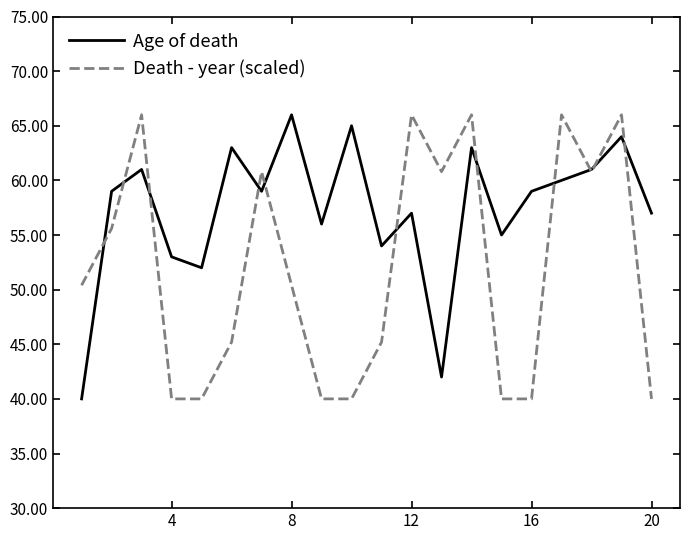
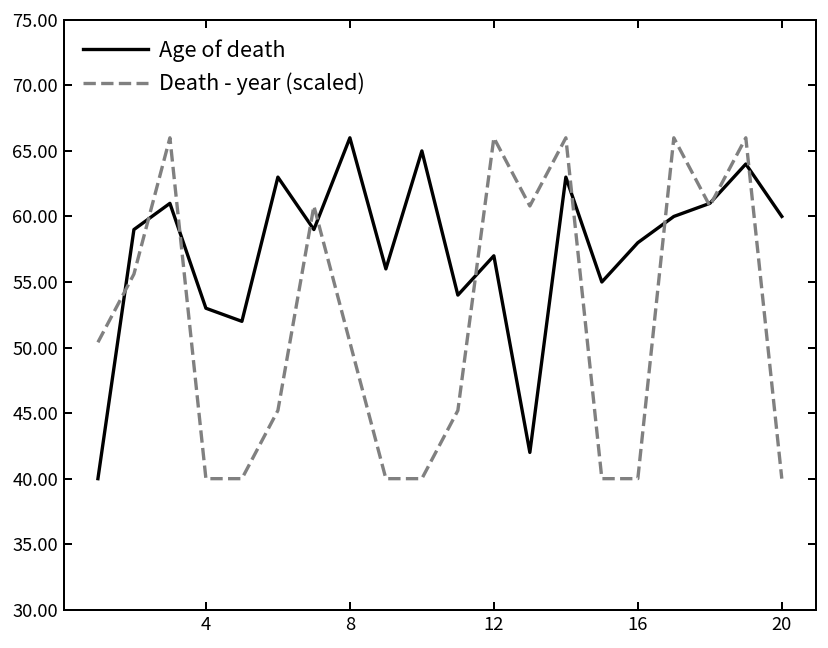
  {
    "Age of death": {
      "4": 53,
      "8": 66,
      "12": 57,
-     "16": 59,
-     "20": 57
+     "16": 58,
+     "20": 60
    },
    "Death - year (scaled)": {
      "4": 40,
      "8": 50.4,
      "12": 66,
      "16": 40,
      "20": 40
    }
  }
